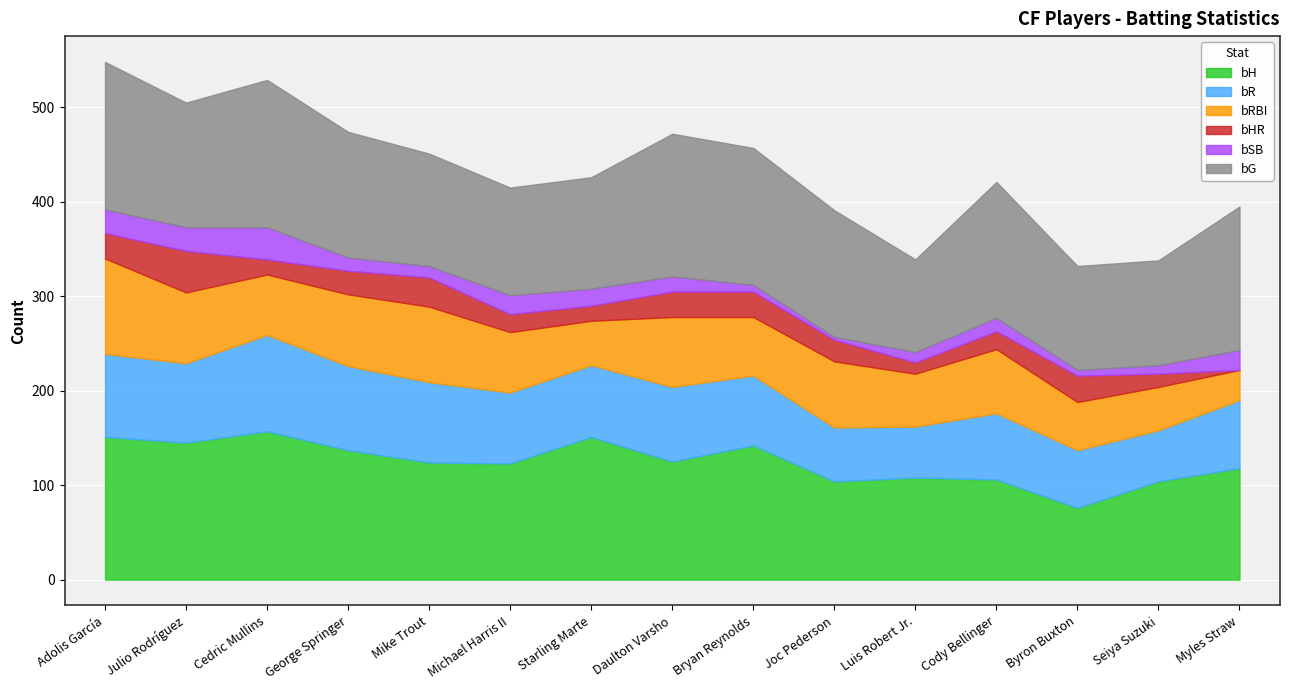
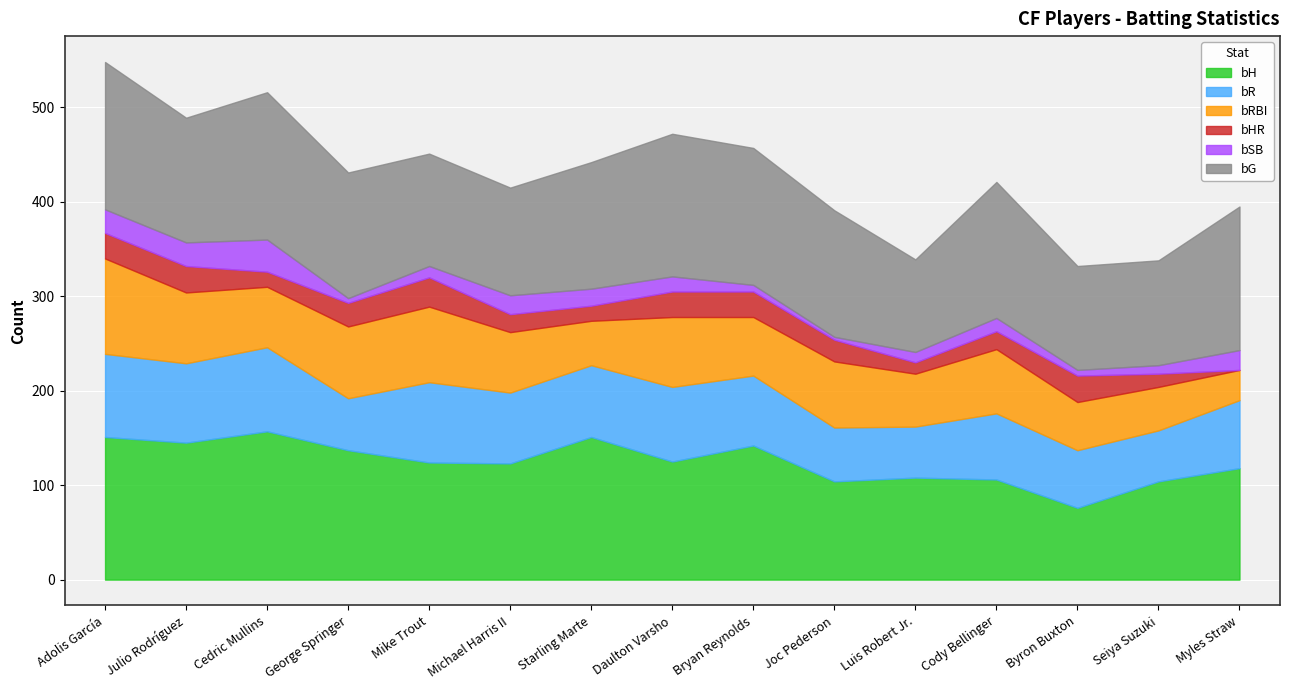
  {
    "bH": {
      "Adolis García": 150,
      "Julio Rodríguez": 150,
      "Cedric Mullins": 160,
      "George Springer": 140,
      "Mike Trout": 120,
      "Michael Harris II": 120,
      "Starling Marte": 150,
      "Daulton Varsho": 130,
      "Bryan Reynolds": 140,
      "Joc Pederson": 100,
      "Luis Robert Jr.": 110,
      "Cody Bellinger": 110,
      "Byron Buxton": 80,
      "Seiya Suzuki": 100,
      "Myles Straw": 120
    },
    "bR": {
      "Adolis García": 90,
      "Julio Rodríguez": 80,
-     "Cedric Mullins": 100,
-     "George Springer": 90,
+     "Cedric Mullins": 90,
+     "George Springer": 60,
      "Mike Trout": 90,
      "Michael Harris II": 80,
      "Starling Marte": 80,
      "Daulton Varsho": 80,
      "Bryan Reynolds": 70,
      "Joc Pederson": 60,
      "Luis Robert Jr.": 50,
      "Cody Bellinger": 70,
      "Byron Buxton": 60,
      "Seiya Suzuki": 50,
      "Myles Straw": 70
    },
    "bRBI": {
      "Adolis García": 100,
      "Julio Rodríguez": 80,
      "Cedric Mullins": 60,
      "George Springer": 80,
      "Mike Trout": 80,
      "Michael Harris II": 60,
      "Starling Marte": 50,
      "Daulton Varsho": 70,
      "Bryan Reynolds": 60,
      "Joc Pederson": 70,
      "Luis Robert Jr.": 60,
      "Cody Bellinger": 70,
      "Byron Buxton": 50,
      "Seiya Suzuki": 50
    },
    "bHR": {
      "Adolis García": 30,
-     "Julio Rodríguez": 40,
+     "Julio Rodríguez": 30,
      "Cedric Mullins": 20,
      "George Springer": 30,
      "Mike Trout": 30,
      "Michael Harris II": 20,
      "Starling Marte": 20,
      "Daulton Varsho": 30,
      "Bryan Reynolds": 30,
      "Joc Pederson": 20,
      "Luis Robert Jr.": 10,
      "Cody Bellinger": 20,
      "Byron Buxton": 30,
      "Seiya Suzuki": 10
    },
    "bSB": {
      "Adolis García": 30,
      "Julio Rodríguez": 30,
      "Cedric Mullins": 30,
-     "George Springer": 14,
+     "George Springer": 5,
      "Mike Trout": 10,
      "Michael Harris II": 20,
      "Starling Marte": 20,
      "Daulton Varsho": 20,
      "Bryan Reynolds": 10,
      "Joc Pederson": 0,
      "Luis Robert Jr.": 10,
      "Cody Bellinger": 10,
      "Byron Buxton": 10,
      "Seiya Suzuki": 10,
      "Myles Straw": 20
    },
    "bG": {
      "Adolis García": 160,
      "Julio Rodríguez": 130,
      "Cedric Mullins": 160,
      "George Springer": 130,
      "Mike Trout": 120,
      "Michael Harris II": 110,
-     "Starling Marte": 120,
+     "Starling Marte": 130,
      "Daulton Varsho": 150,
      "Bryan Reynolds": 150,
      "Joc Pederson": 130,
      "Luis Robert Jr.": 100,
      "Cody Bellinger": 140,
      "Byron Buxton": 110,
      "Seiya Suzuki": 110,
      "Myles Straw": 150
    }
  }
